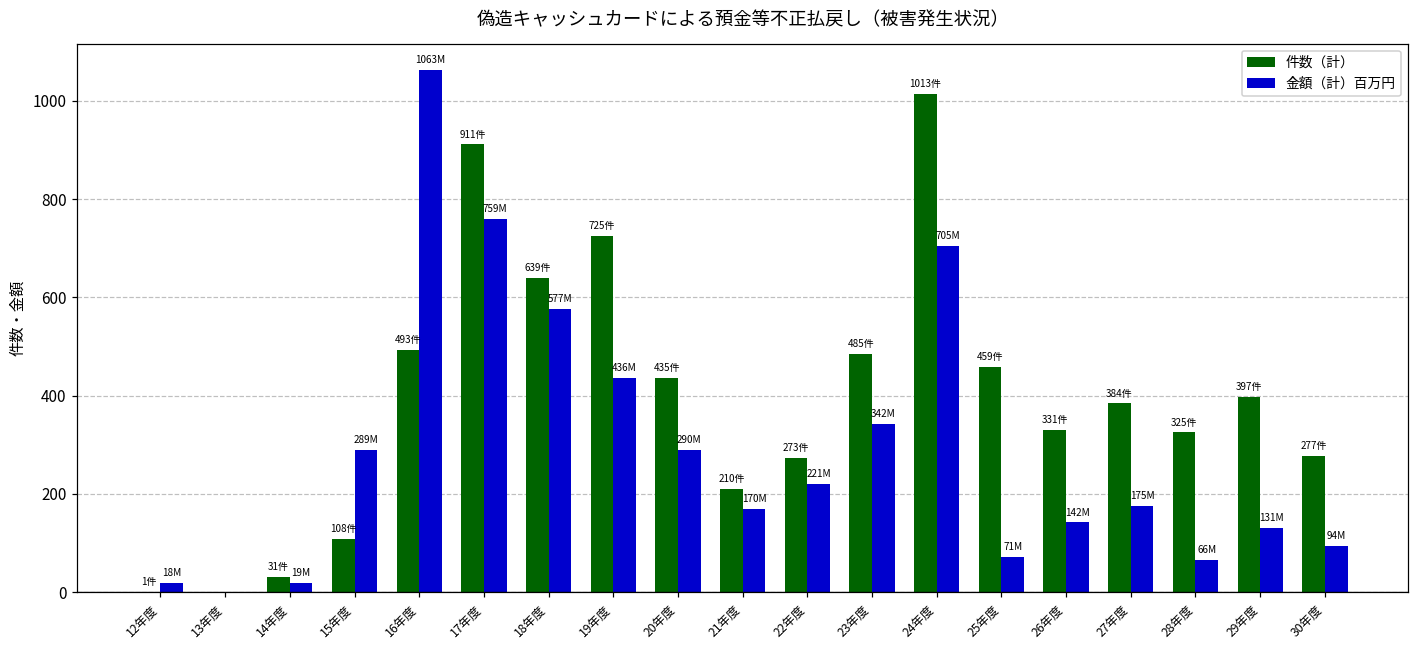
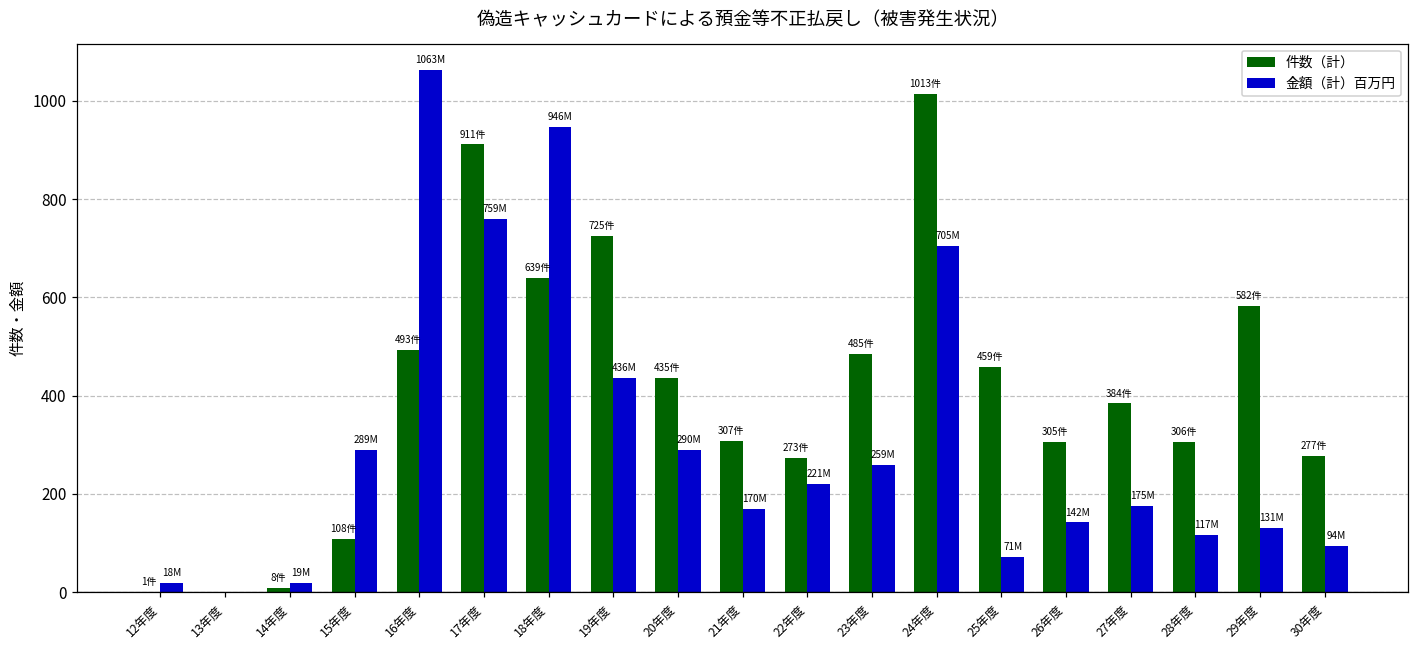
  {
    "件数（計）": {
      "12年度": "1件",
-     "14年度": "31件",
+     "14年度": "8件",
      "15年度": "108件",
      "16年度": "493件",
      "17年度": "911件",
      "18年度": "639件",
      "19年度": "725件",
      "20年度": "435件",
-     "21年度": "210件",
+     "21年度": "307件",
      "22年度": "273件",
      "23年度": "485件",
      "24年度": "1013件",
      "25年度": "459件",
-     "26年度": "331件",
+     "26年度": "305件",
      "27年度": "384件",
-     "28年度": "325件",
-     "29年度": "397件",
+     "28年度": "306件",
+     "29年度": "582件",
      "30年度": "277件"
    },
    "金額（計）百万円": {
      "12年度": "18M",
      "14年度": "19M",
      "15年度": "289M",
      "16年度": "1063M",
      "17年度": "759M",
-     "18年度": "577M",
+     "18年度": "946M",
      "19年度": "436M",
      "20年度": "290M",
      "21年度": "170M",
      "22年度": "221M",
-     "23年度": "342M",
+     "23年度": "259M",
      "24年度": "705M",
      "25年度": "71M",
      "26年度": "142M",
      "27年度": "175M",
-     "28年度": "66M",
+     "28年度": "117M",
      "29年度": "131M",
      "30年度": "94M"
    }
  }
